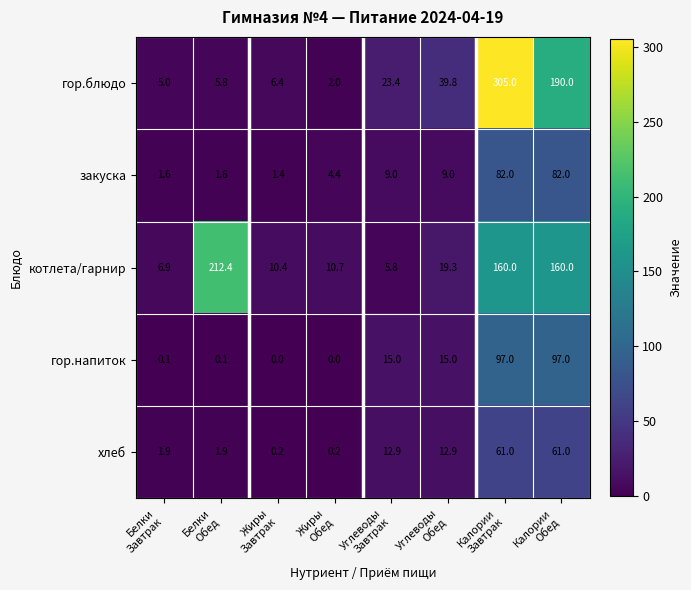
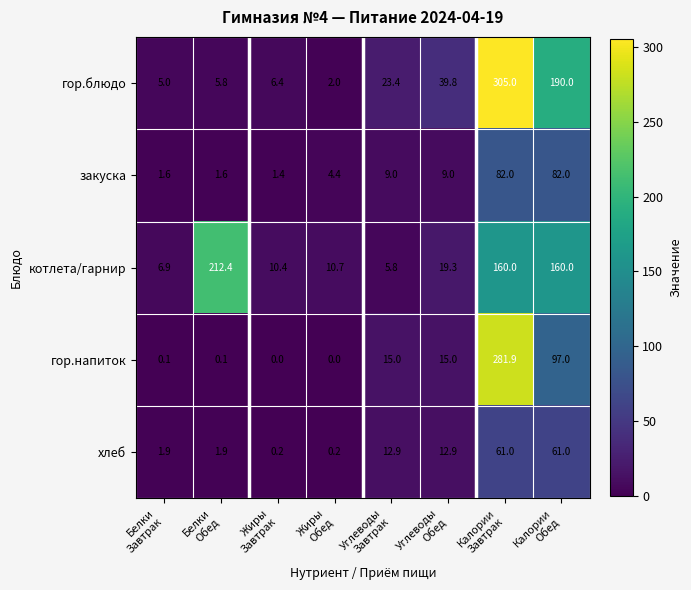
  {
    "гор.блюдо": {
      "Белки Завтрак": 5.0,
      "Белки Обед": 5.8,
      "Жиры Завтрак": 6.4,
      "Жиры Обед": 2.0,
      "Углеводы Завтрак": 23.4,
      "Углеводы Обед": 39.8,
      "Калории Завтрак": 305.0,
      "Калории Обед": 190.0
    },
    "закуска": {
      "Белки Завтрак": 1.6,
      "Белки Обед": 1.6,
      "Жиры Завтрак": 1.4,
      "Жиры Обед": 4.4,
      "Углеводы Завтрак": 9.0,
      "Углеводы Обед": 9.0,
      "Калории Завтрак": 82.0,
      "Калории Обед": 82.0
    },
    "котлета/гарнир": {
      "Белки Завтрак": 6.9,
      "Белки Обед": 212.4,
      "Жиры Завтрак": 10.4,
      "Жиры Обед": 10.7,
      "Углеводы Завтрак": 5.8,
      "Углеводы Обед": 19.3,
      "Калории Завтрак": 160.0,
      "Калории Обед": 160.0
    },
    "гор.напиток": {
      "Белки Завтрак": 0.1,
      "Белки Обед": 0.1,
      "Жиры Завтрак": 0.0,
      "Жиры Обед": 0.0,
      "Углеводы Завтрак": 15.0,
      "Углеводы Обед": 15.0,
-     "Калории Завтрак": 97.0,
+     "Калории Завтрак": 281.9,
      "Калории Обед": 97.0
    },
    "хлеб": {
      "Белки Завтрак": 1.9,
      "Белки Обед": 1.9,
      "Жиры Завтрак": 0.2,
      "Жиры Обед": 0.2,
      "Углеводы Завтрак": 12.9,
      "Углеводы Обед": 12.9,
      "Калории Завтрак": 61.0,
      "Калории Обед": 61.0
    }
  }
